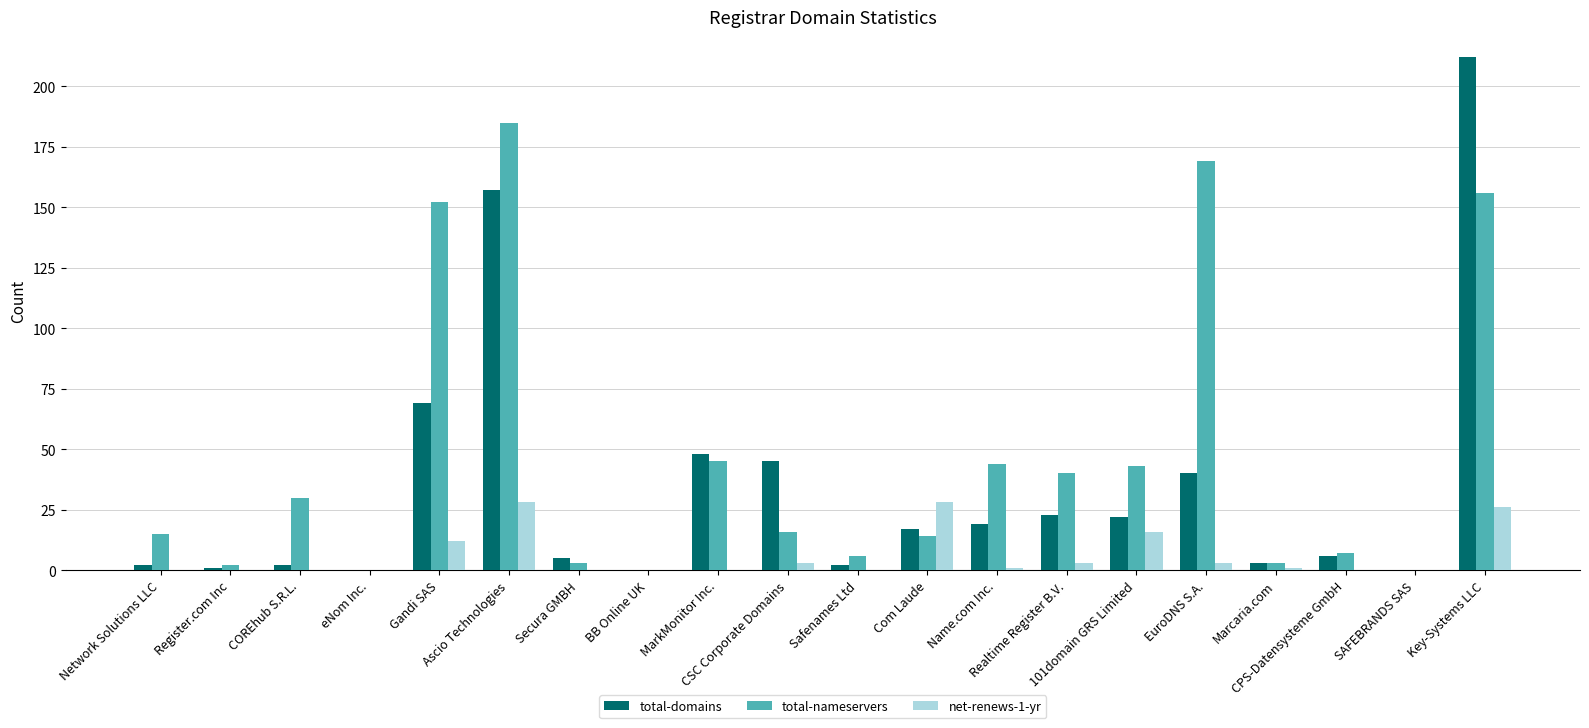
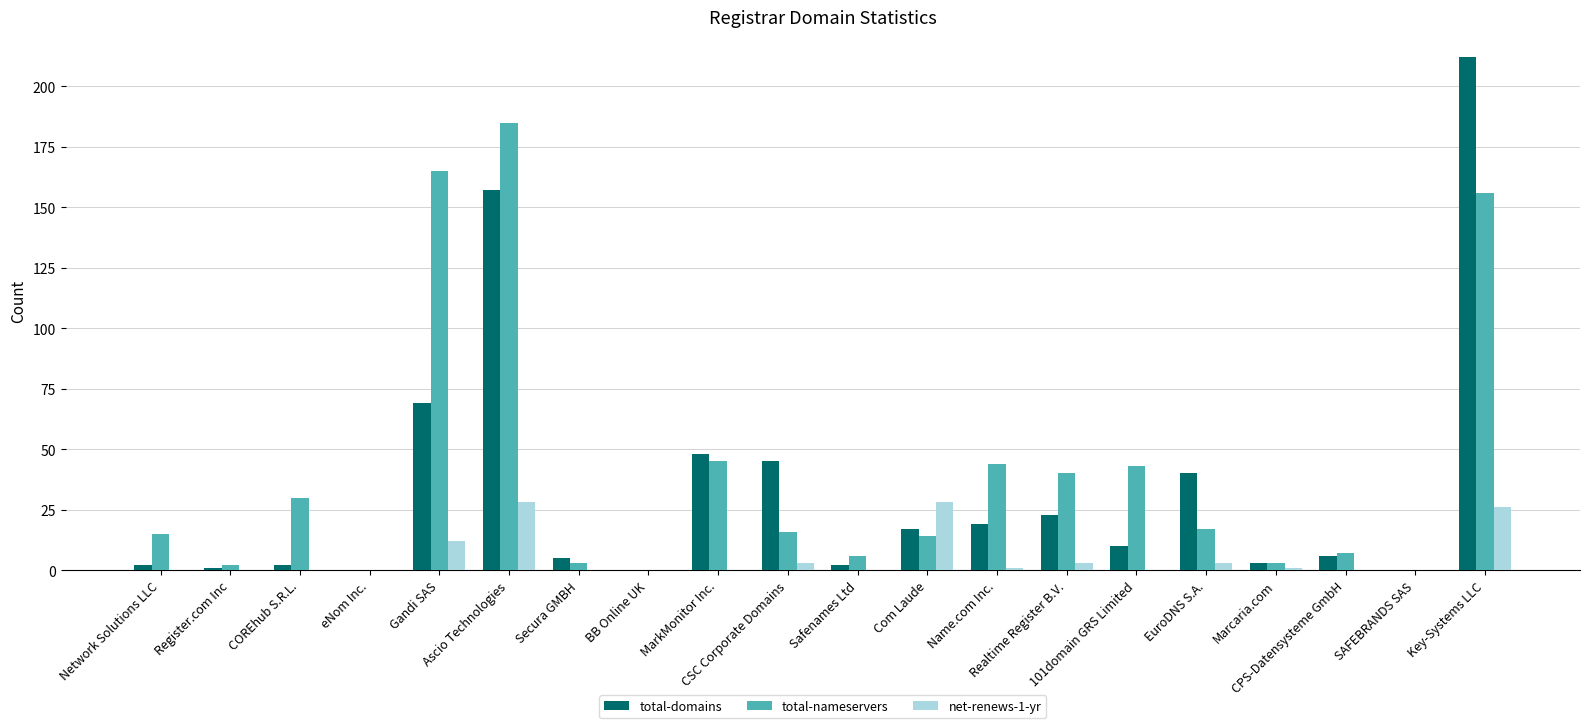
  {
    "total-domains": {
      "Network Solutions LLC": 2,
      "COREhub S.R.L.": 2,
      "eNom Inc.": 0,
      "Gandi SAS": 69,
      "Ascio Technologies": 157,
      "Secura GMBH": 5,
      "BB Online UK": 0,
      "MarkMonitor Inc.": 48,
      "CSC Corporate Domains": 45,
      "Safenames Ltd": 2,
      "Com Laude": 17,
      "Name.com Inc.": 19,
      "Realtime Register B.V.": 23,
-     "101domain GRS Limited": 22,
+     "101domain GRS Limited": 10,
      "EuroDNS S.A.": 40,
      "Marcaria.com": 3,
      "CPS-Datensysteme GmbH": 6,
      "SAFEBRANDS SAS": 0,
      "Key-Systems LLC": 212
    },
    "total-nameservers": {
      "Network Solutions LLC": 15,
      "Register.com Inc": 2,
      "COREhub S.R.L.": 30,
      "eNom Inc.": 0,
-     "Gandi SAS": 152,
+     "Gandi SAS": 165,
      "Ascio Technologies": 185,
      "Secura GMBH": 3,
      "BB Online UK": 0,
      "MarkMonitor Inc.": 45,
      "CSC Corporate Domains": 16,
      "Safenames Ltd": 6,
      "Com Laude": 14,
      "Name.com Inc.": 44,
      "Realtime Register B.V.": 40,
      "101domain GRS Limited": 43,
-     "EuroDNS S.A.": 169,
+     "EuroDNS S.A.": 17,
      "Marcaria.com": 3,
      "CPS-Datensysteme GmbH": 7,
      "SAFEBRANDS SAS": 0,
      "Key-Systems LLC": 156
    },
    "net-renews-1-yr": {
      "Network Solutions LLC": 0,
      "Register.com Inc": 0,
      "COREhub S.R.L.": 0,
      "eNom Inc.": 0,
      "Gandi SAS": 12,
      "Ascio Technologies": 28,
      "Secura GMBH": 0,
      "BB Online UK": 0,
      "MarkMonitor Inc.": 0,
      "CSC Corporate Domains": 3,
      "Safenames Ltd": 0,
      "Com Laude": 28,
      "Realtime Register B.V.": 3,
-     "101domain GRS Limited": 16,
+     "101domain GRS Limited": 0,
      "EuroDNS S.A.": 3,
      "CPS-Datensysteme GmbH": 0,
      "SAFEBRANDS SAS": 0,
      "Key-Systems LLC": 26
    }
  }
